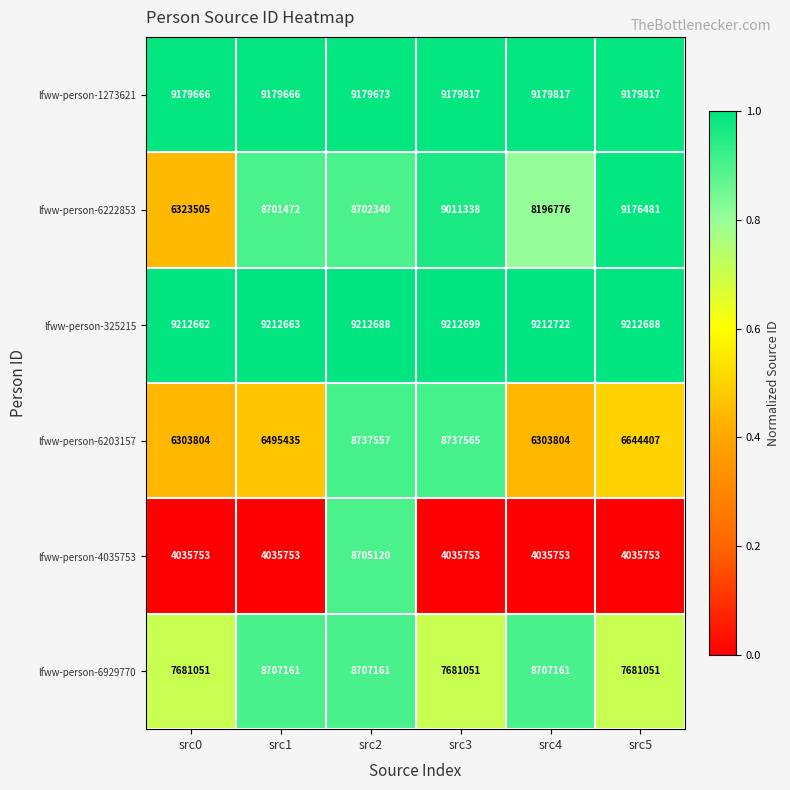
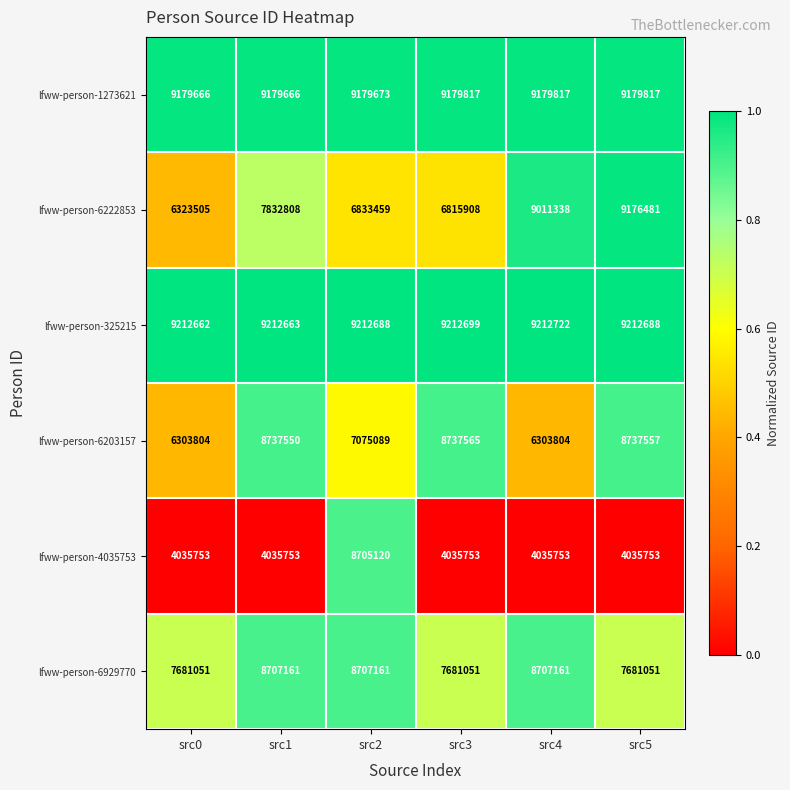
  {
    "lfww-person-1273621": {
      "src0": 9179666,
      "src1": 9179666,
      "src2": 9179673,
      "src3": 9179817,
      "src4": 9179817,
      "src5": 9179817
    },
    "lfww-person-6222853": {
      "src0": 6323505,
-     "src1": 8701472,
-     "src2": 8702340,
-     "src3": 9011338,
-     "src4": 8196776,
+     "src1": 7832808,
+     "src2": 6833459,
+     "src3": 6815908,
+     "src4": 9011338,
      "src5": 9176481
    },
    "lfww-person-325215": {
      "src0": 9212662,
      "src1": 9212663,
      "src2": 9212688,
      "src3": 9212699,
      "src4": 9212722,
      "src5": 9212688
    },
    "lfww-person-6203157": {
      "src0": 6303804,
-     "src1": 6495435,
-     "src2": 8737557,
+     "src1": 8737550,
+     "src2": 7075089,
      "src3": 8737565,
      "src4": 6303804,
-     "src5": 6644407
+     "src5": 8737557
    },
    "lfww-person-4035753": {
      "src0": 4035753,
      "src1": 4035753,
      "src2": 8705120,
      "src3": 4035753,
      "src4": 4035753,
      "src5": 4035753
    },
    "lfww-person-6929770": {
      "src0": 7681051,
      "src1": 8707161,
      "src2": 8707161,
      "src3": 7681051,
      "src4": 8707161,
      "src5": 7681051
    }
  }
